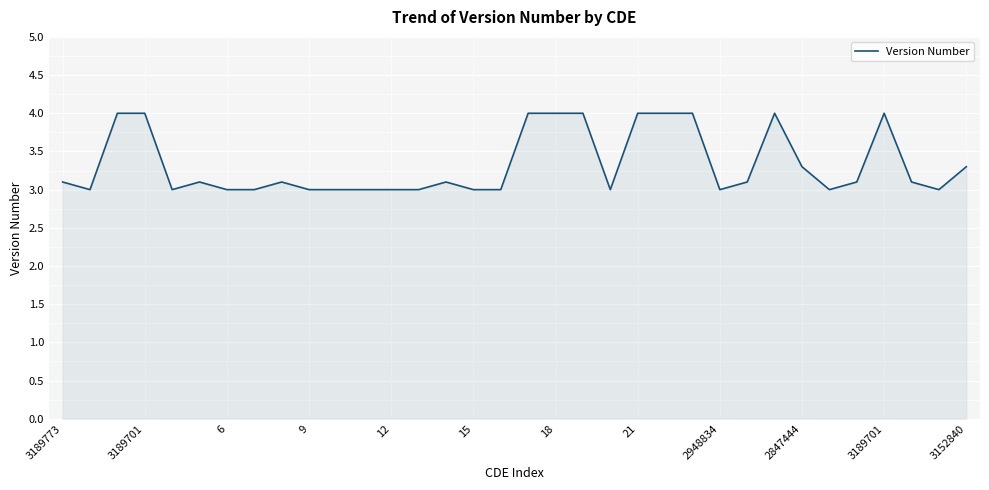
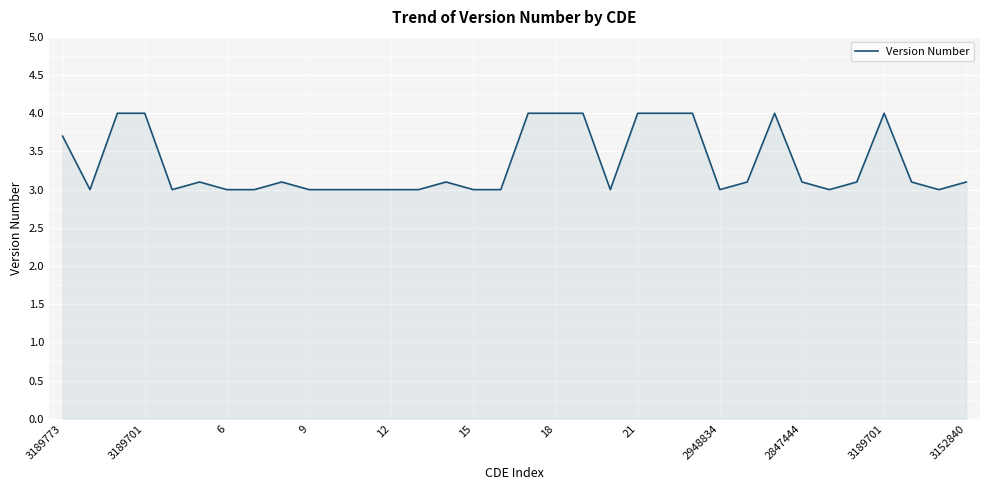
  {
-   "3189773": 3.1,
+   "3189773": 3.7,
    "6": 3.0,
    "9": 3.0,
    "12": 3.0,
    "15": 3.0,
    "18": 4.0,
    "21": 4.0,
    "2948834": 3.0,
-   "2847444": 3.3,
-   "3152840": 3.3
+   "2847444": 3.1,
+   "3152840": 3.1
  }
